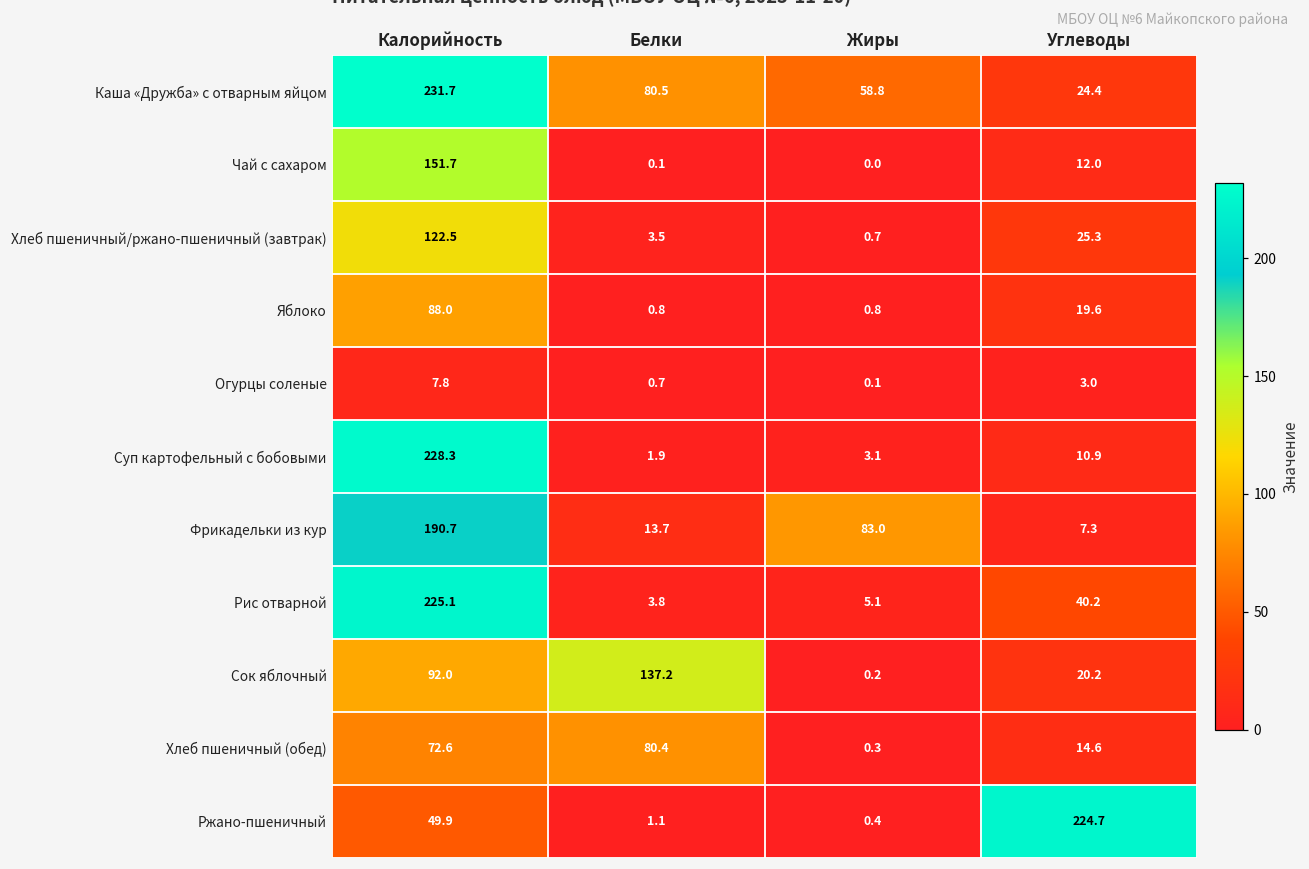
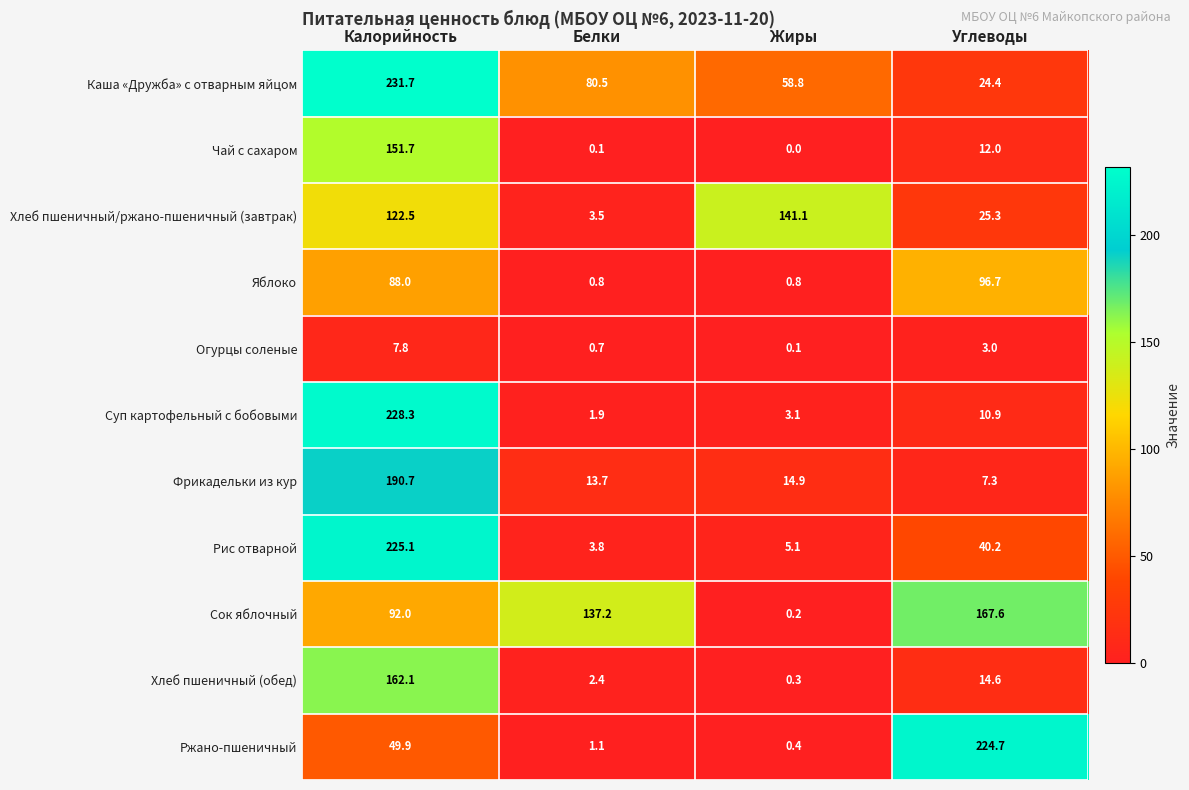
  {
    "Каша «Дружба» с отварным яйцом": {
      "Калорийность": 231.7,
      "Белки": 80.5,
      "Жиры": 58.8,
      "Углеводы": 24.4
    },
    "Чай с сахаром": {
      "Калорийность": 151.7,
      "Белки": 0.1,
      "Жиры": 0.0,
      "Углеводы": 12.0
    },
    "Хлеб пшеничный/ржано-пшеничный (завтрак)": {
      "Калорийность": 122.5,
      "Белки": 3.5,
-     "Жиры": 0.7,
+     "Жиры": 141.1,
      "Углеводы": 25.3
    },
    "Яблоко": {
      "Калорийность": 88.0,
      "Белки": 0.8,
      "Жиры": 0.8,
-     "Углеводы": 19.6
+     "Углеводы": 96.7
    },
    "Огурцы соленые": {
      "Калорийность": 7.8,
      "Белки": 0.7,
      "Жиры": 0.1,
      "Углеводы": 3.0
    },
    "Суп картофельный с бобовыми": {
      "Калорийность": 228.3,
      "Белки": 1.9,
      "Жиры": 3.1,
      "Углеводы": 10.9
    },
    "Фрикадельки из кур": {
      "Калорийность": 190.7,
      "Белки": 13.7,
-     "Жиры": 83.0,
+     "Жиры": 14.9,
      "Углеводы": 7.3
    },
    "Рис отварной": {
      "Калорийность": 225.1,
      "Белки": 3.8,
      "Жиры": 5.1,
      "Углеводы": 40.2
    },
    "Сок яблочный": {
      "Калорийность": 92.0,
      "Белки": 137.2,
      "Жиры": 0.2,
-     "Углеводы": 20.2
+     "Углеводы": 167.6
    },
    "Хлеб пшеничный (обед)": {
-     "Калорийность": 72.6,
-     "Белки": 80.4,
+     "Калорийность": 162.1,
+     "Белки": 2.4,
      "Жиры": 0.3,
      "Углеводы": 14.6
    },
    "Ржано-пшеничный": {
      "Калорийность": 49.9,
      "Белки": 1.1,
      "Жиры": 0.4,
      "Углеводы": 224.7
    }
  }
